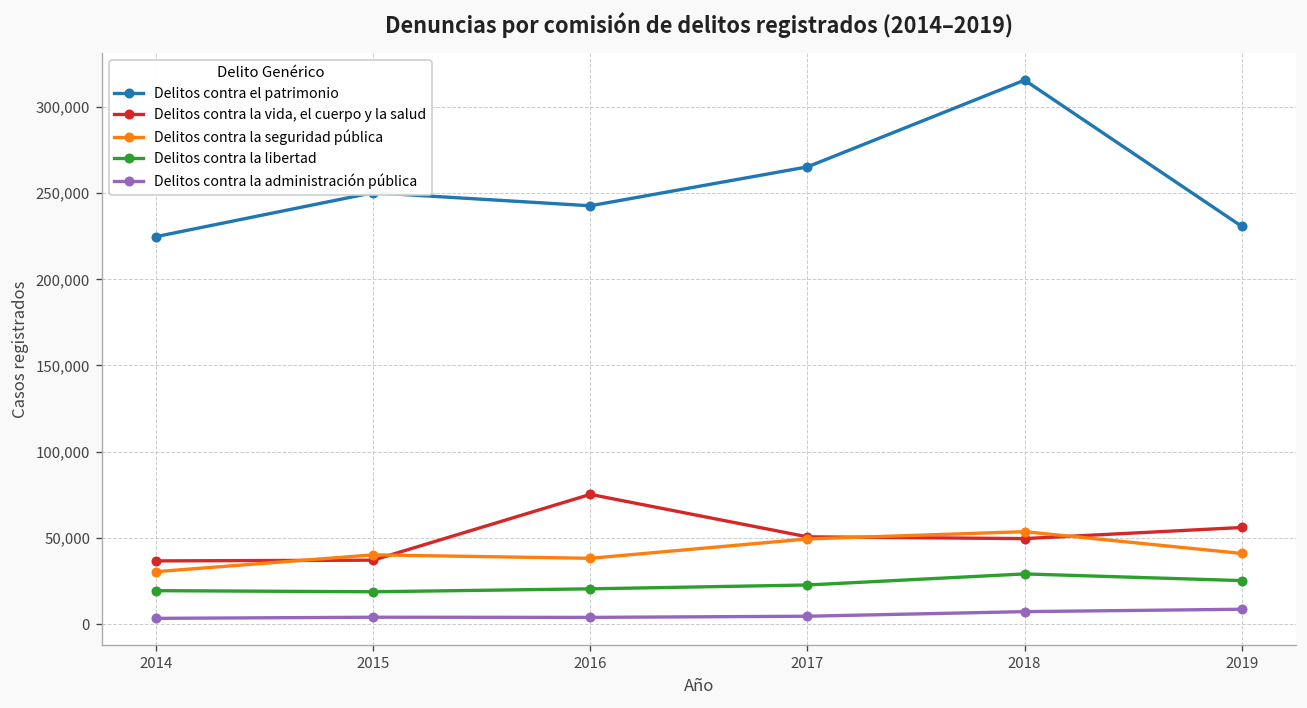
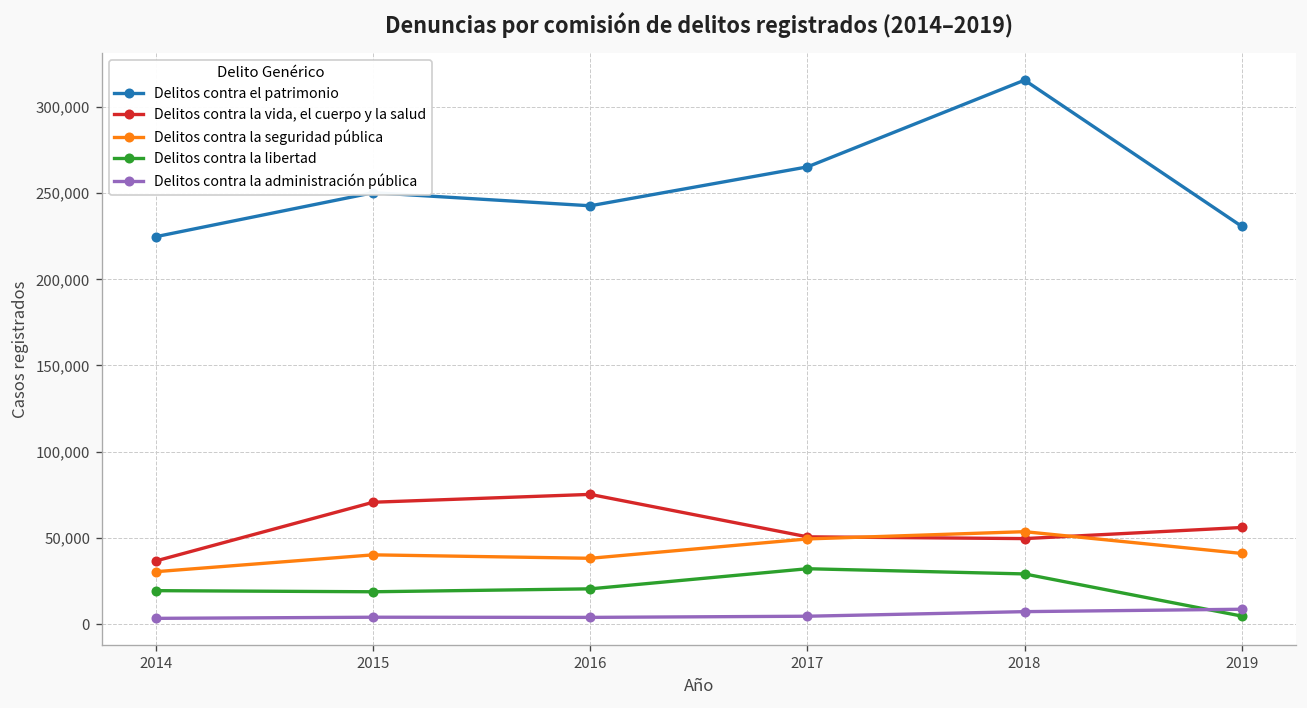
  {
    "Delitos contra el patrimonio": {
      "2014": "225,000",
      "2016": "243,000",
      "2017": "265,000",
      "2018": "316,000",
      "2019": "231,000"
    },
    "Delitos contra la vida, el cuerpo y la salud": {
      "2014": "37,000",
-     "2015": "37,000",
+     "2015": "71,000",
      "2016": "75,000",
      "2018": "50,000",
      "2019": "56,000"
    },
    "Delitos contra la seguridad pública": {
      "2014": "30,000",
      "2015": "40,000",
      "2016": "38,000",
      "2018": "54,000",
      "2019": "41,000"
    },
    "Delitos contra la libertad": {
      "2014": "19,000",
      "2015": "19,000",
      "2016": "20,000",
-     "2017": "23,000",
+     "2017": "32,000",
      "2018": "29,000",
-     "2019": "25,000"
+     "2019": "5,000"
    },
    "Delitos contra la administración pública": {
      "2014": "3,000",
      "2015": "4,000",
      "2016": "4,000",
      "2017": "5,000",
      "2018": "7,000",
      "2019": "9,000"
    }
  }
